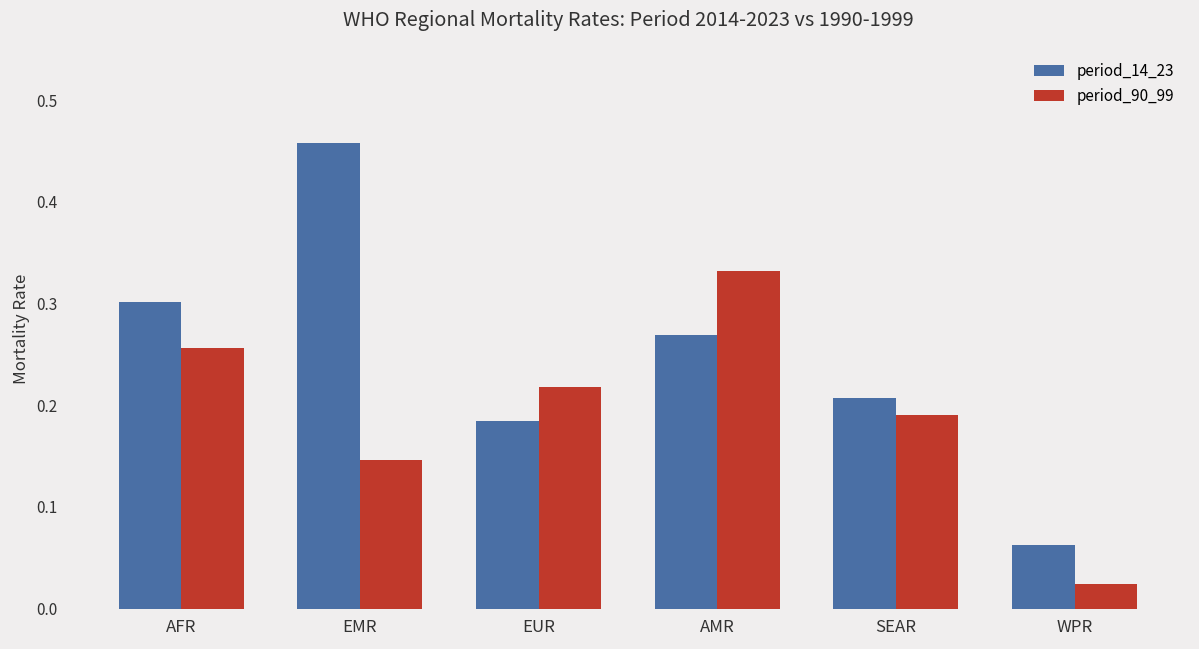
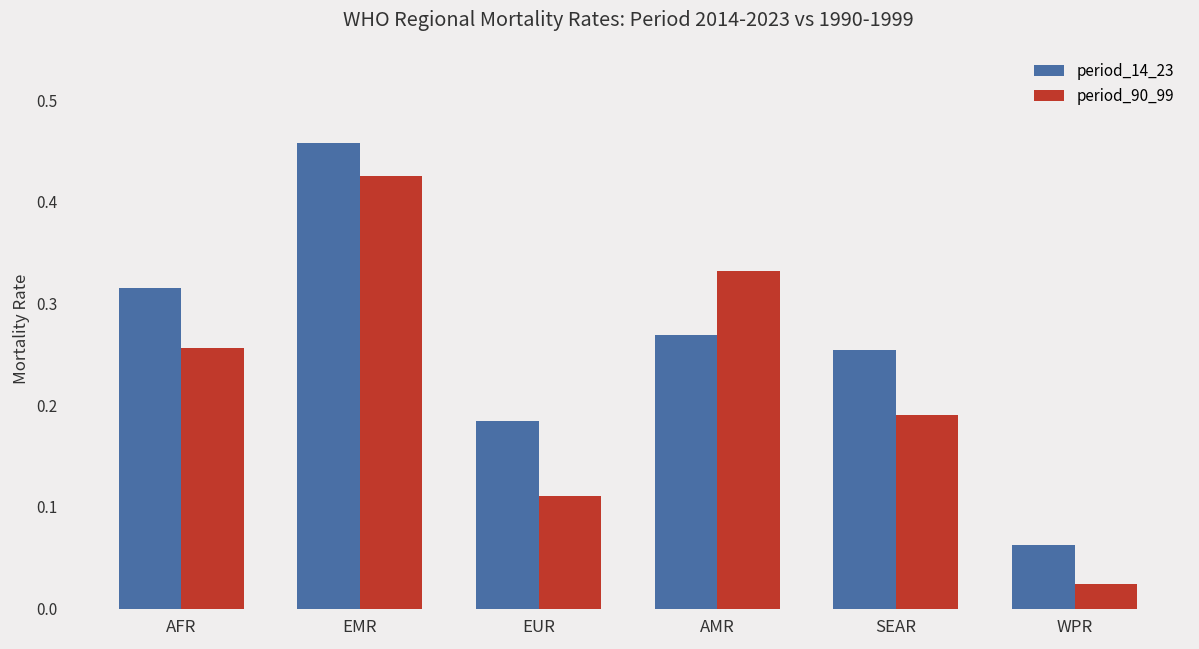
  {
    "period_14_23": {
-     "AFR": 0.30,
+     "AFR": 0.32,
      "EMR": 0.46,
      "EUR": 0.18,
      "AMR": 0.27,
-     "SEAR": 0.21,
+     "SEAR": 0.25,
      "WPR": 0.06
    },
    "period_90_99": {
      "AFR": 0.26,
-     "EMR": 0.15,
-     "EUR": 0.22,
+     "EMR": 0.43,
+     "EUR": 0.11,
      "AMR": 0.33,
      "SEAR": 0.19,
      "WPR": 0.02
    }
  }
